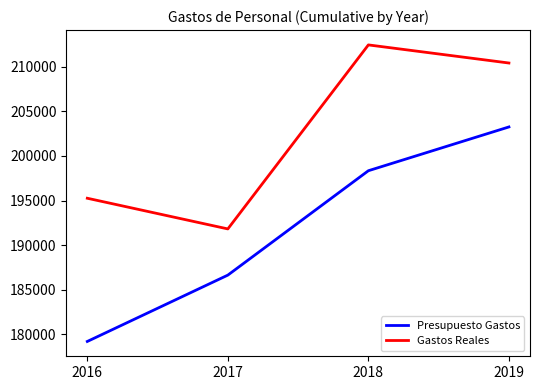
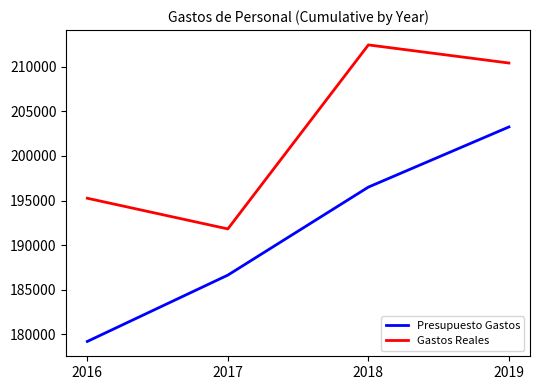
  {
    "Presupuesto Gastos": {
      "2016": 179000,
      "2017": 187000,
-     "2018": 198000,
+     "2018": 197000,
      "2019": 203000
    },
    "Gastos Reales": {
      "2016": 195000,
      "2017": 192000,
      "2018": 212000,
      "2019": 210000
    }
  }
